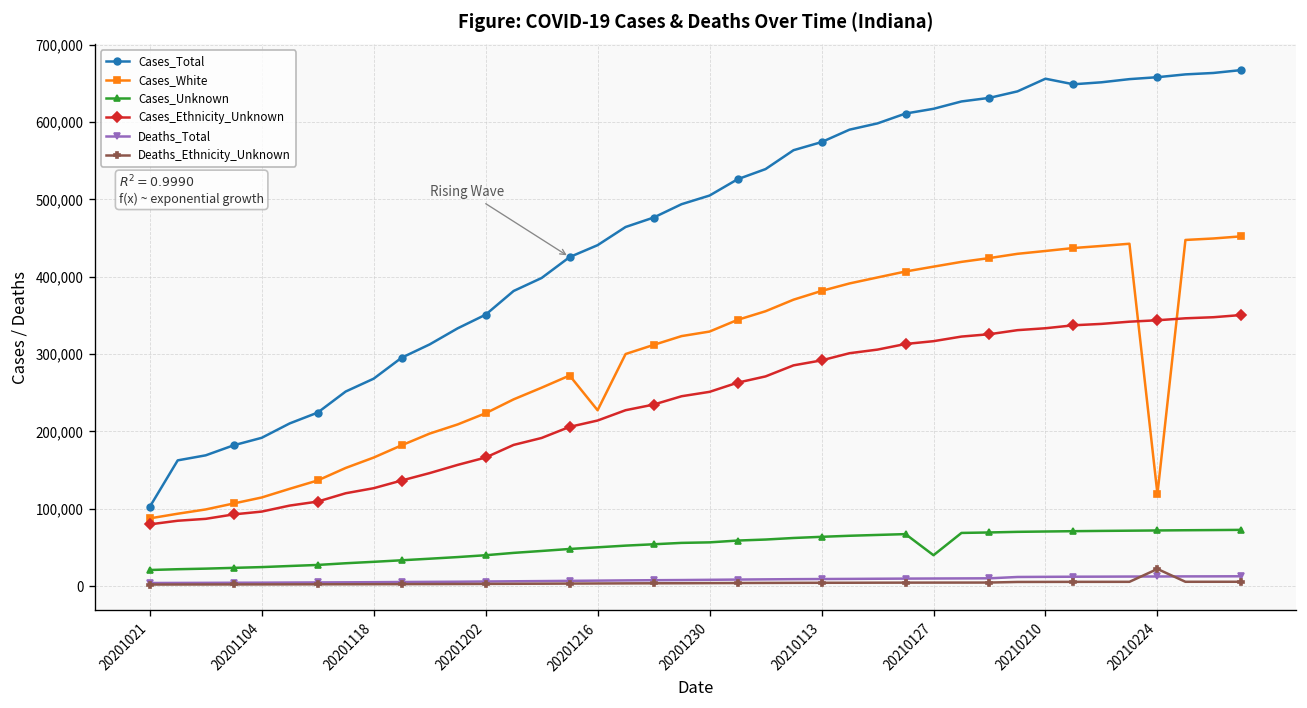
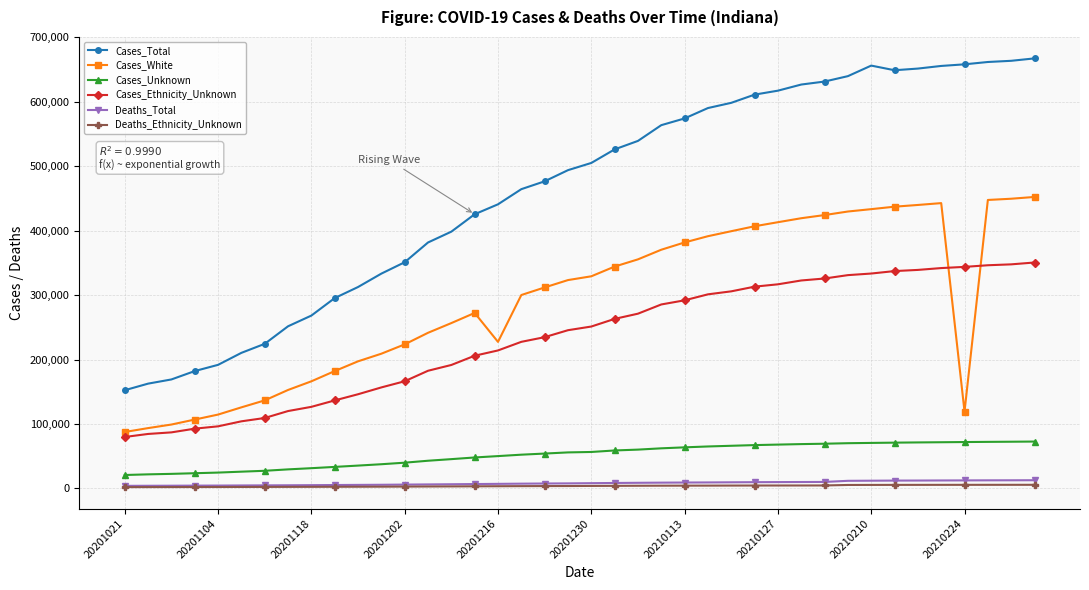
  {
    "Cases_Total": {
-     "20201021": "100,000",
+     "20201021": "150,000",
      "20201104": "190,000",
      "20201118": "270,000",
      "20201202": "350,000",
      "20201216": "440,000",
      "20201230": "510,000",
      "20210113": "570,000",
      "20210127": "620,000",
      "20210210": "660,000",
      "20210224": "660,000"
    },
    "Cases_White": {
      "20201021": "90,000",
      "20201104": "110,000",
      "20201118": "170,000",
      "20201202": "220,000",
      "20201216": "230,000",
      "20201230": "330,000",
      "20210113": "380,000",
      "20210127": "410,000",
      "20210210": "430,000",
      "20210224": "120,000"
    },
    "Cases_Unknown": {
      "20201021": "20,000",
      "20201104": "20,000",
      "20201118": "30,000",
      "20201202": "40,000",
      "20201216": "50,000",
      "20201230": "60,000",
      "20210113": "60,000",
-     "20210127": "40,000",
+     "20210127": "70,000",
      "20210210": "70,000",
      "20210224": "70,000"
    },
    "Cases_Ethnicity_Unknown": {
      "20201021": "80,000",
      "20201104": "100,000",
      "20201118": "130,000",
      "20201202": "170,000",
      "20201216": "210,000",
      "20201230": "250,000",
      "20210113": "290,000",
      "20210127": "320,000",
      "20210210": "330,000",
      "20210224": "340,000"
    },
    "Deaths_Total": {
      "20201230": "10,000",
      "20210113": "10,000",
      "20210127": "10,000",
      "20210210": "10,000",
      "20210224": "10,000"
    },
    "Deaths_Ethnicity_Unknown": {
      "20201230": "0",
      "20210113": "0",
      "20210127": "0",
      "20210210": "10,000",
-     "20210224": "20,000"
+     "20210224": "10,000"
    }
  }
